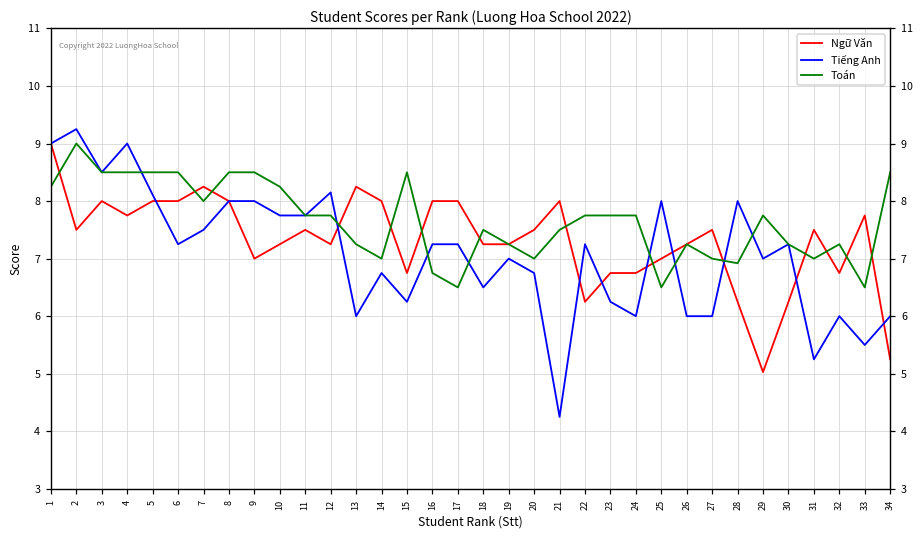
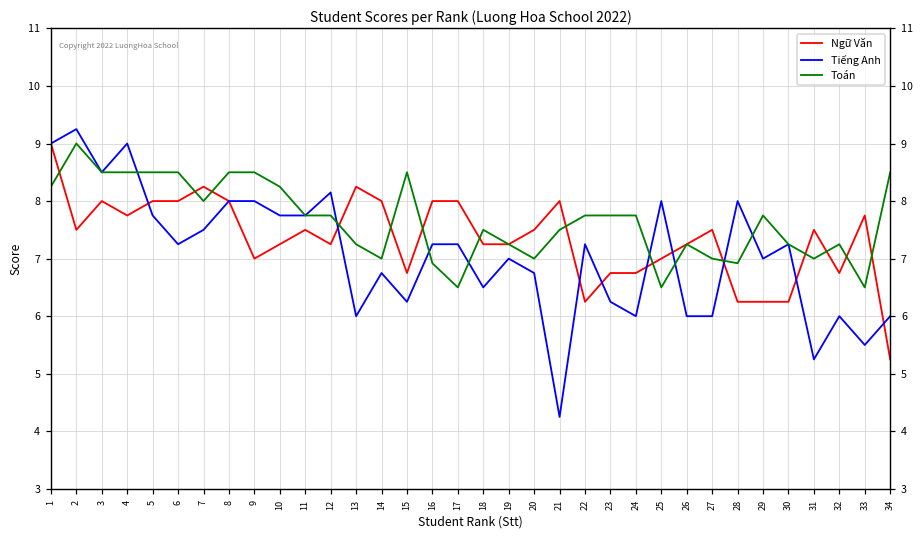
  {
    "Ngữ Văn": {
      "2": 7.5,
      "3": 8.0,
      "4": 7.8,
      "5": 8.0,
      "6": 8.0,
      "7": 8.3,
      "9": 7.0,
      "10": 7.3,
      "11": 7.5,
      "12": 7.3,
      "13": 8.3,
      "14": 8.0,
      "15": 6.8,
      "16": 8.0,
      "17": 8.0,
      "18": 7.3,
      "20": 7.5,
      "21": 8.0,
      "22": 6.3,
      "23": 6.8,
      "24": 6.8,
      "25": 7.0,
      "27": 7.5,
      "28": 6.3,
-     "29": 5.0,
+     "29": 6.3,
      "30": 6.3,
      "31": 7.5,
      "32": 6.8,
      "33": 7.8,
      "34": 5.3
    },
    "Tiếng Anh": {
      "2": 9.3,
      "4": 9.0,
-     "5": 8.1,
+     "5": 7.8,
      "6": 7.3,
      "7": 7.5,
      "9": 8.0,
      "10": 7.8,
      "12": 8.2,
      "13": 6.0,
      "14": 6.8,
      "15": 6.3,
      "16": 7.3,
      "17": 7.3,
      "18": 6.5,
      "19": 7.0,
      "20": 6.8,
      "21": 4.3,
      "22": 7.3,
      "23": 6.3,
      "24": 6.0,
      "25": 8.0,
      "26": 6.0,
      "27": 6.0,
      "28": 8.0,
      "29": 7.0,
      "31": 5.3,
      "32": 6.0,
      "33": 5.5,
      "34": 6.0
    },
    "Toán": {
      "1": 8.3,
      "2": 9.0,
      "4": 8.5,
      "5": 8.5,
      "6": 8.5,
      "7": 8.0,
      "8": 8.5,
      "9": 8.5,
      "10": 8.3,
      "12": 7.8,
      "13": 7.3,
      "14": 7.0,
      "15": 8.5,
-     "16": 6.8,
+     "16": 6.9,
      "17": 6.5,
      "18": 7.5,
      "20": 7.0,
      "21": 7.5,
      "22": 7.8,
      "23": 7.8,
      "24": 7.8,
      "25": 6.5,
      "27": 7.0,
      "28": 6.9,
      "29": 7.8,
      "31": 7.0,
      "32": 7.3,
      "33": 6.5,
      "34": 8.5
    }
  }
